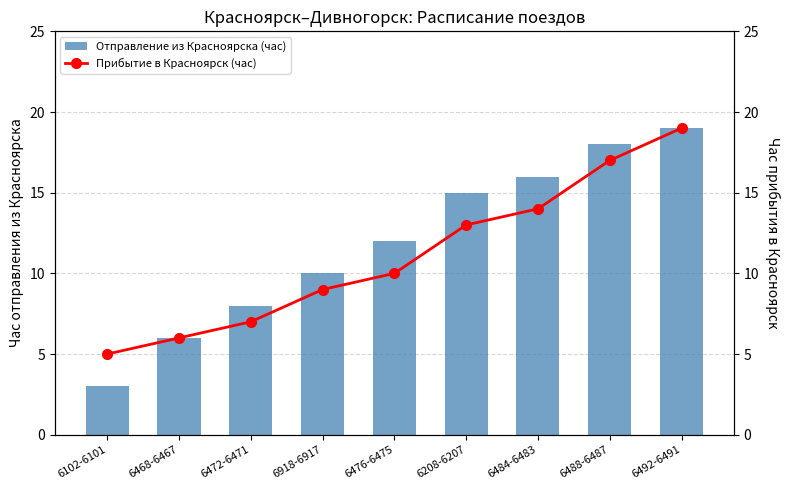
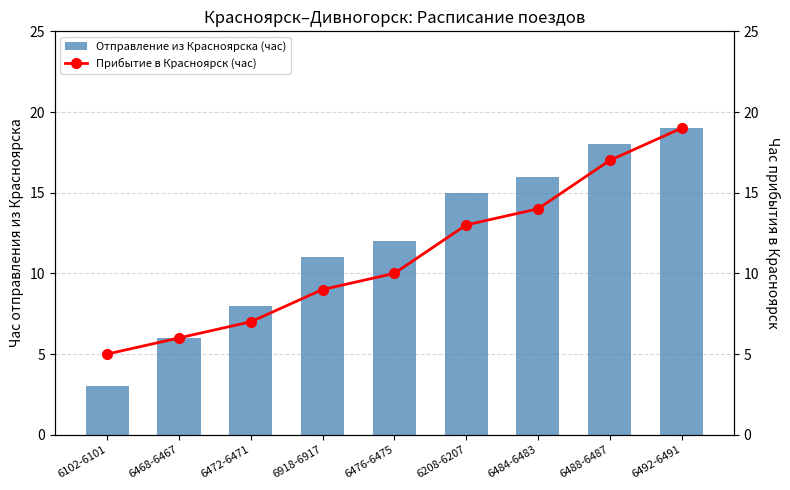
  {
    "Отправление из Красноярска (час)": {
      "6102-6101": 3,
      "6468-6467": 6,
      "6472-6471": 8,
-     "6918-6917": 10,
+     "6918-6917": 11,
      "6476-6475": 12,
      "6208-6207": 15,
      "6484-6483": 16,
      "6488-6487": 18,
      "6492-6491": 19
    },
    "Прибытие в Красноярск (час)": {
      "6102-6101": 5.0,
      "6468-6467": 6.0,
      "6472-6471": 7.0,
      "6918-6917": 9.0,
      "6476-6475": 10.0,
      "6208-6207": 13.0,
      "6484-6483": 14.0,
      "6488-6487": 17.0,
      "6492-6491": 19.0
    }
  }
